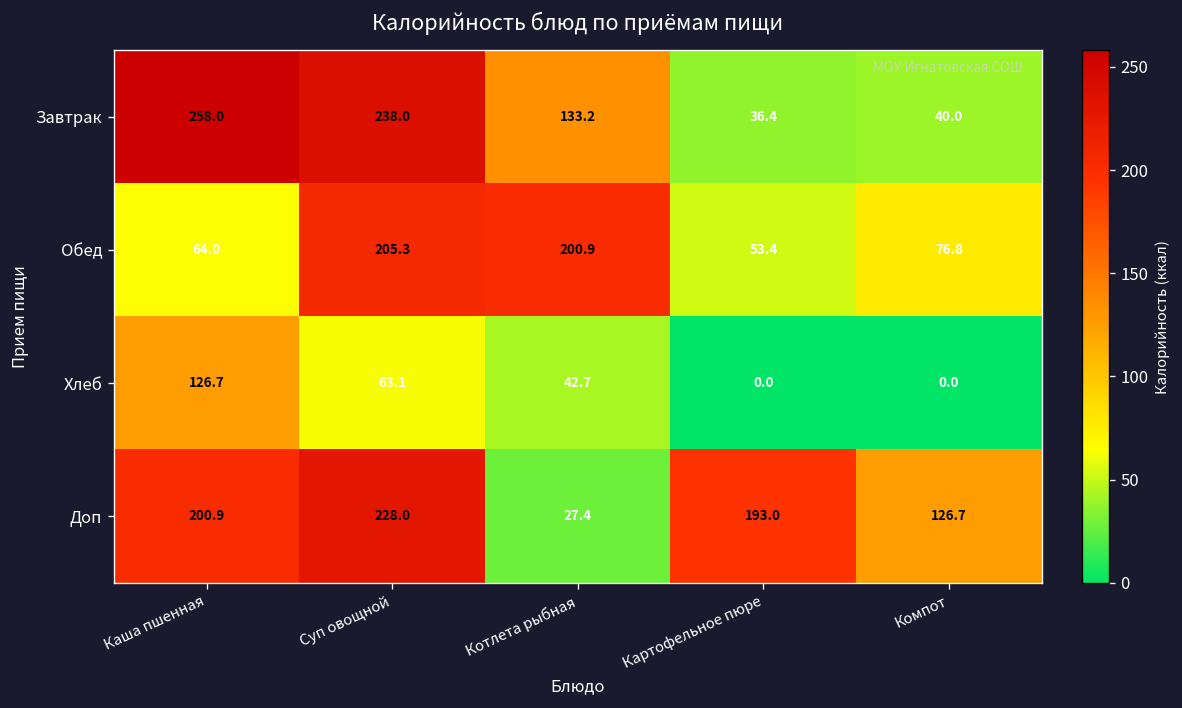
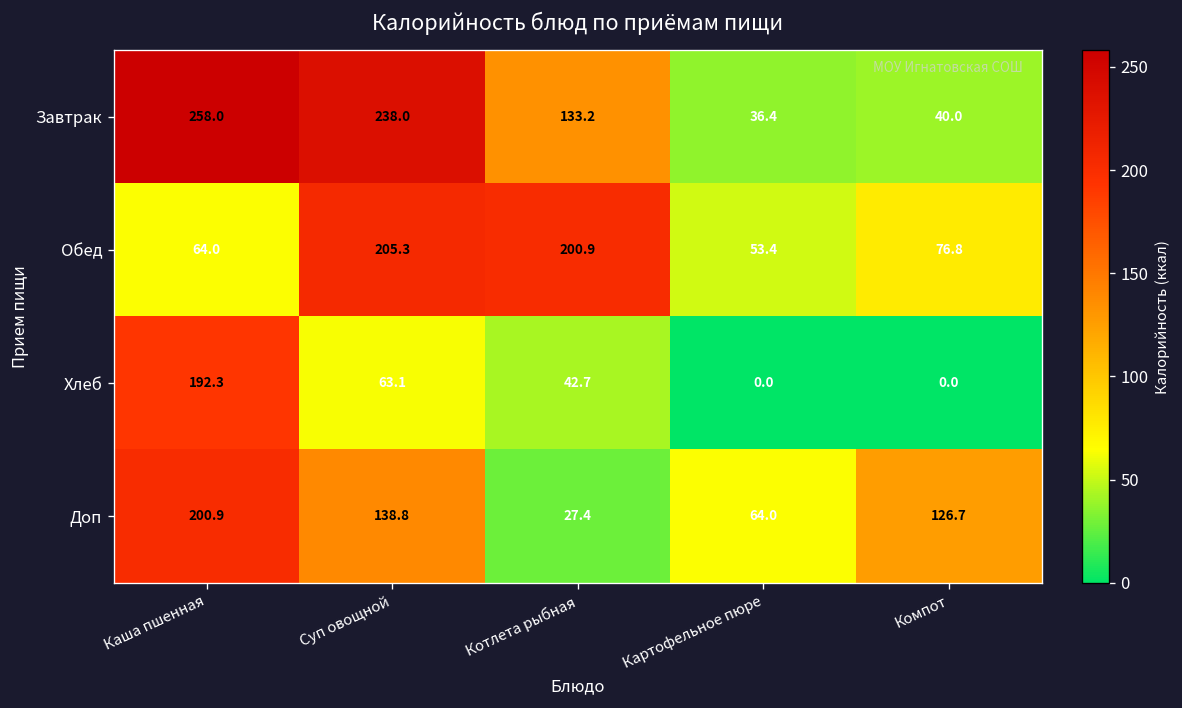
  {
    "Завтрак": {
      "Каша пшенная": 258.0,
      "Суп овощной": 238.0,
      "Котлета рыбная": 133.2,
      "Картофельное пюре": 36.4
    },
    "Обед": {
      "Каша пшенная": 64.0,
      "Суп овощной": 205.3,
      "Котлета рыбная": 200.9,
      "Картофельное пюре": 53.4,
      "Компот": 76.8
    },
    "Хлеб": {
-     "Каша пшенная": 126.7,
+     "Каша пшенная": 192.3,
      "Суп овощной": 63.1,
      "Котлета рыбная": 42.7,
      "Картофельное пюре": 0.0,
      "Компот": 0.0
    },
    "Доп": {
      "Каша пшенная": 200.9,
-     "Суп овощной": 228.0,
+     "Суп овощной": 138.8,
      "Котлета рыбная": 27.4,
-     "Картофельное пюре": 193.0,
+     "Картофельное пюре": 64.0,
      "Компот": 126.7
    }
  }
